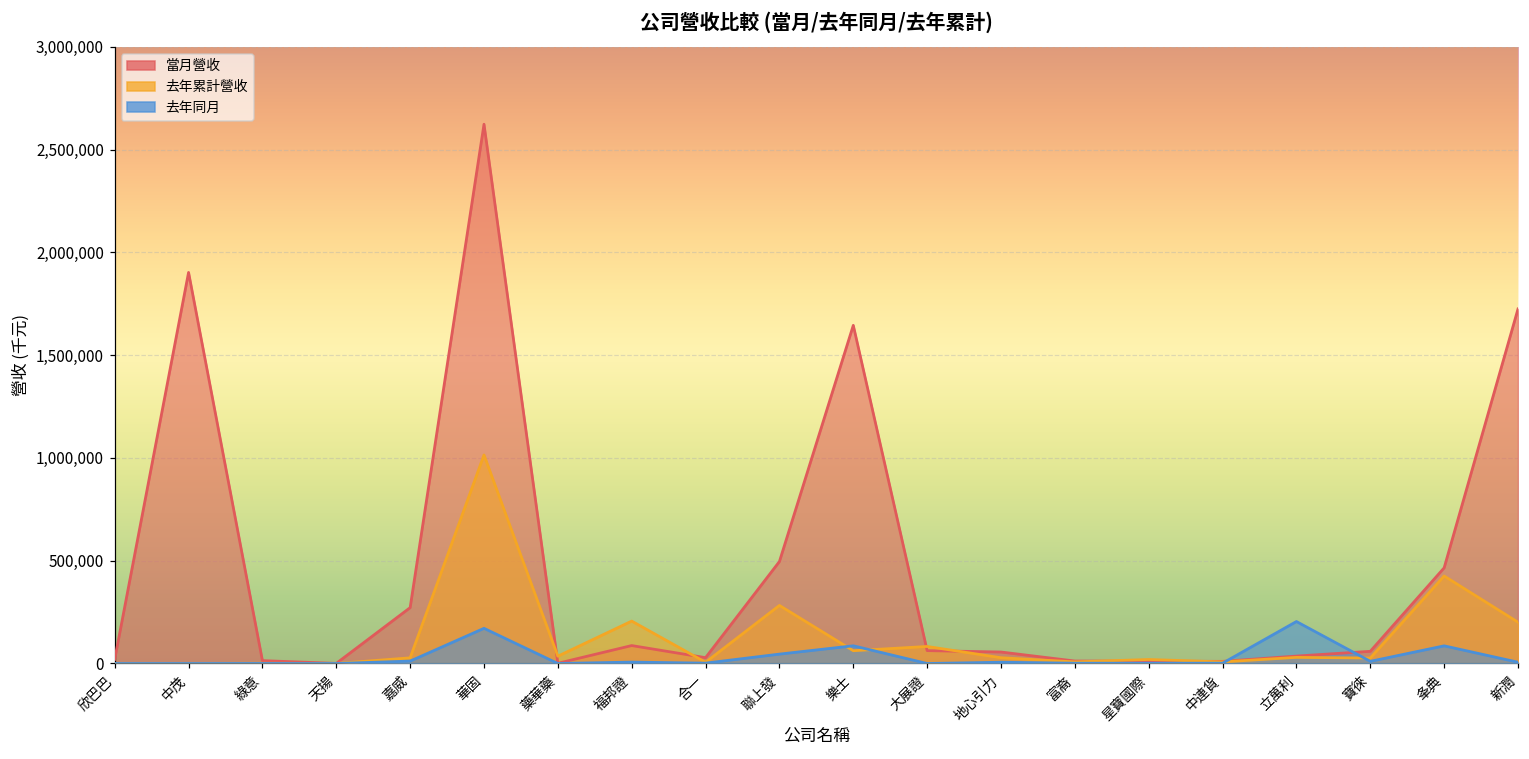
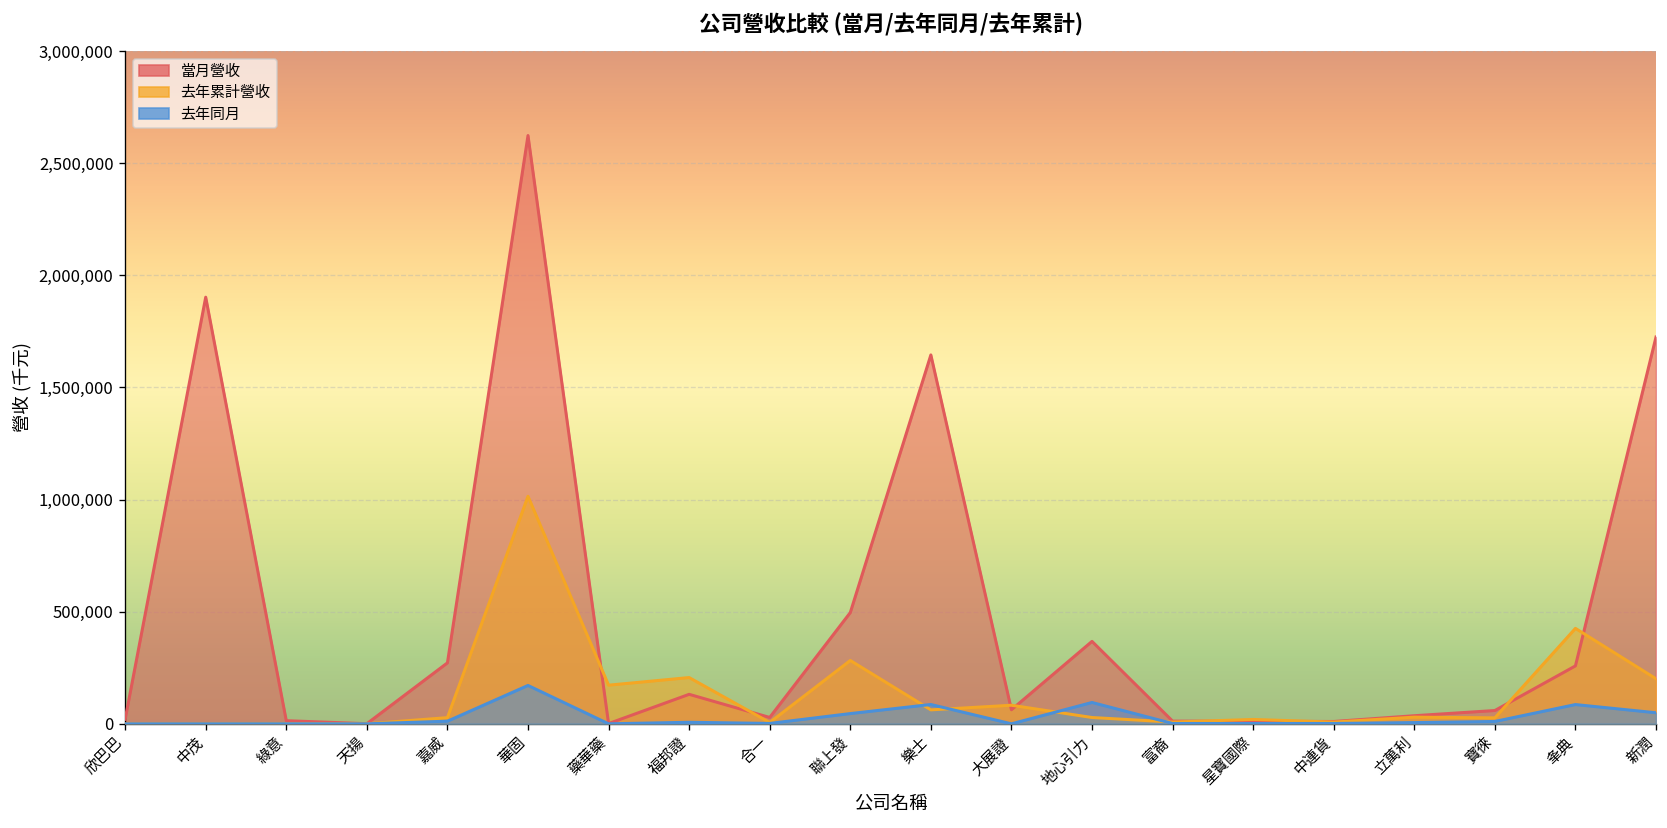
  {
    "當月營收": {
      "欣巴巴": "20,000",
      "中茂": "1,900,000",
      "嘉威": "270,000",
      "華固": "2,620,000",
-     "福邦證": "90,000",
+     "福邦證": "130,000",
      "合一": "30,000",
      "聯上發": "500,000",
      "樂士": "1,650,000",
      "大展證": "60,000",
-     "地心引力": "60,000",
+     "地心引力": "370,000",
      "寶徠": "60,000",
-     "夆典": "470,000",
+     "夆典": "260,000",
      "新潤": "1,730,000"
    },
    "去年累計營收": {
      "嘉威": "30,000",
      "華固": "1,010,000",
-     "藥華藥": "40,000",
+     "藥華藥": "170,000",
      "福邦證": "210,000",
      "聯上發": "280,000",
      "樂士": "60,000",
      "大展證": "80,000",
      "地心引力": "30,000",
      "寶徠": "30,000",
      "夆典": "430,000",
      "新潤": "200,000"
    },
    "去年同月": {
      "嘉威": "10,000",
      "華固": "170,000",
      "福邦證": "10,000",
      "聯上發": "50,000",
      "樂士": "90,000",
      "大展證": "0",
-     "地心引力": "10,000",
-     "立萬利": "200,000",
+     "地心引力": "100,000",
+     "立萬利": "10,000",
      "寶徠": "10,000",
      "夆典": "90,000",
-     "新潤": "10,000"
+     "新潤": "50,000"
    }
  }
